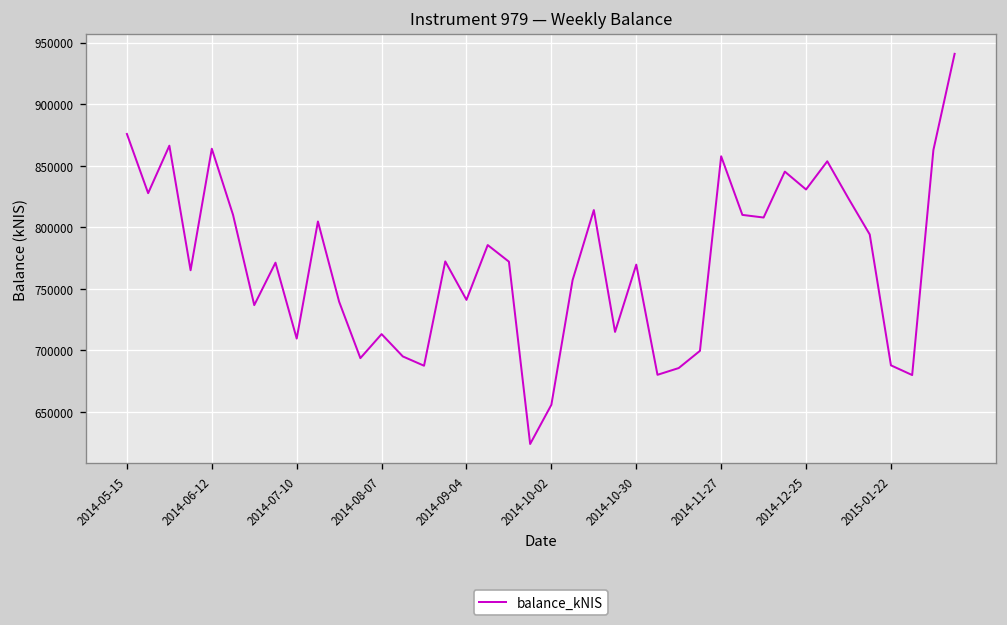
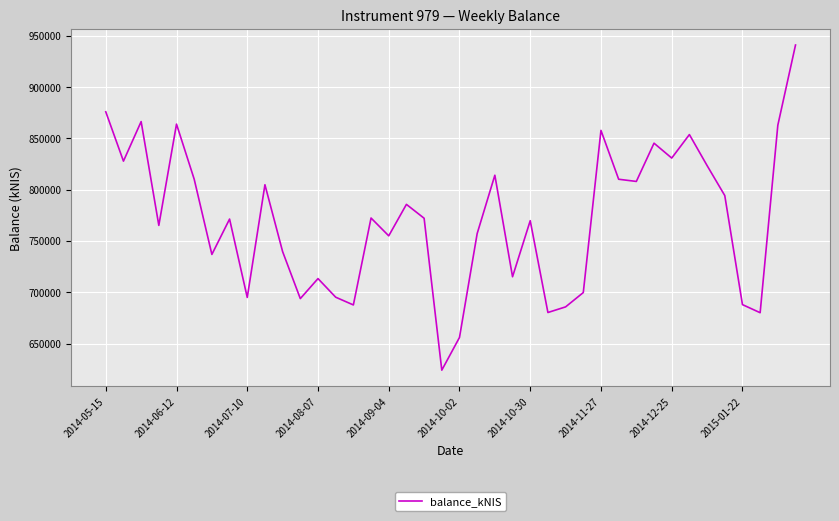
  {
    "2014-05-15": 876000,
    "2014-06-12": 864000,
-   "2014-07-10": 710000,
+   "2014-07-10": 695000,
    "2014-08-07": 713000,
-   "2014-09-04": 741000,
+   "2014-09-04": 755000,
    "2014-10-02": 656000,
    "2014-10-30": 770000,
    "2014-11-27": 858000,
    "2014-12-25": 831000,
    "2015-01-22": 688000
  }
